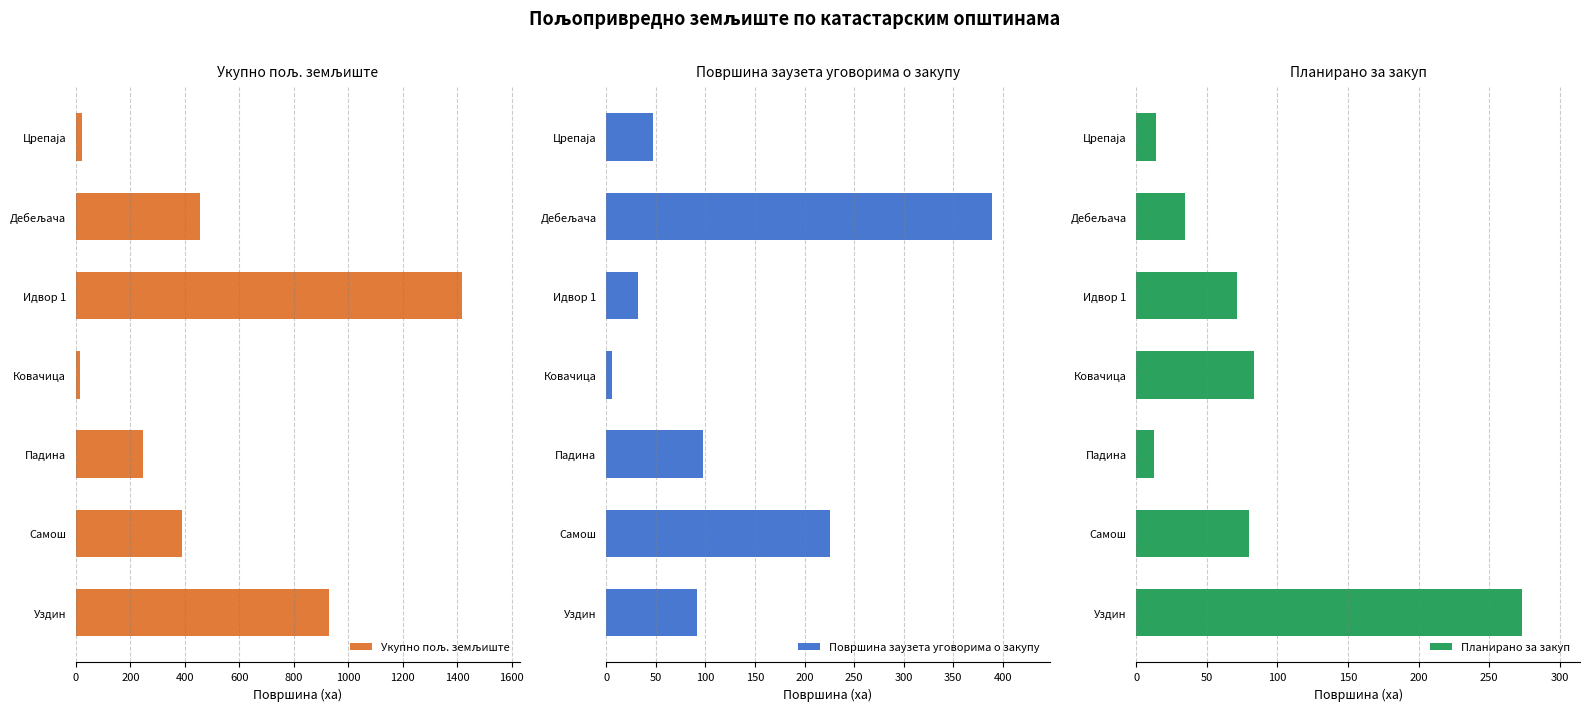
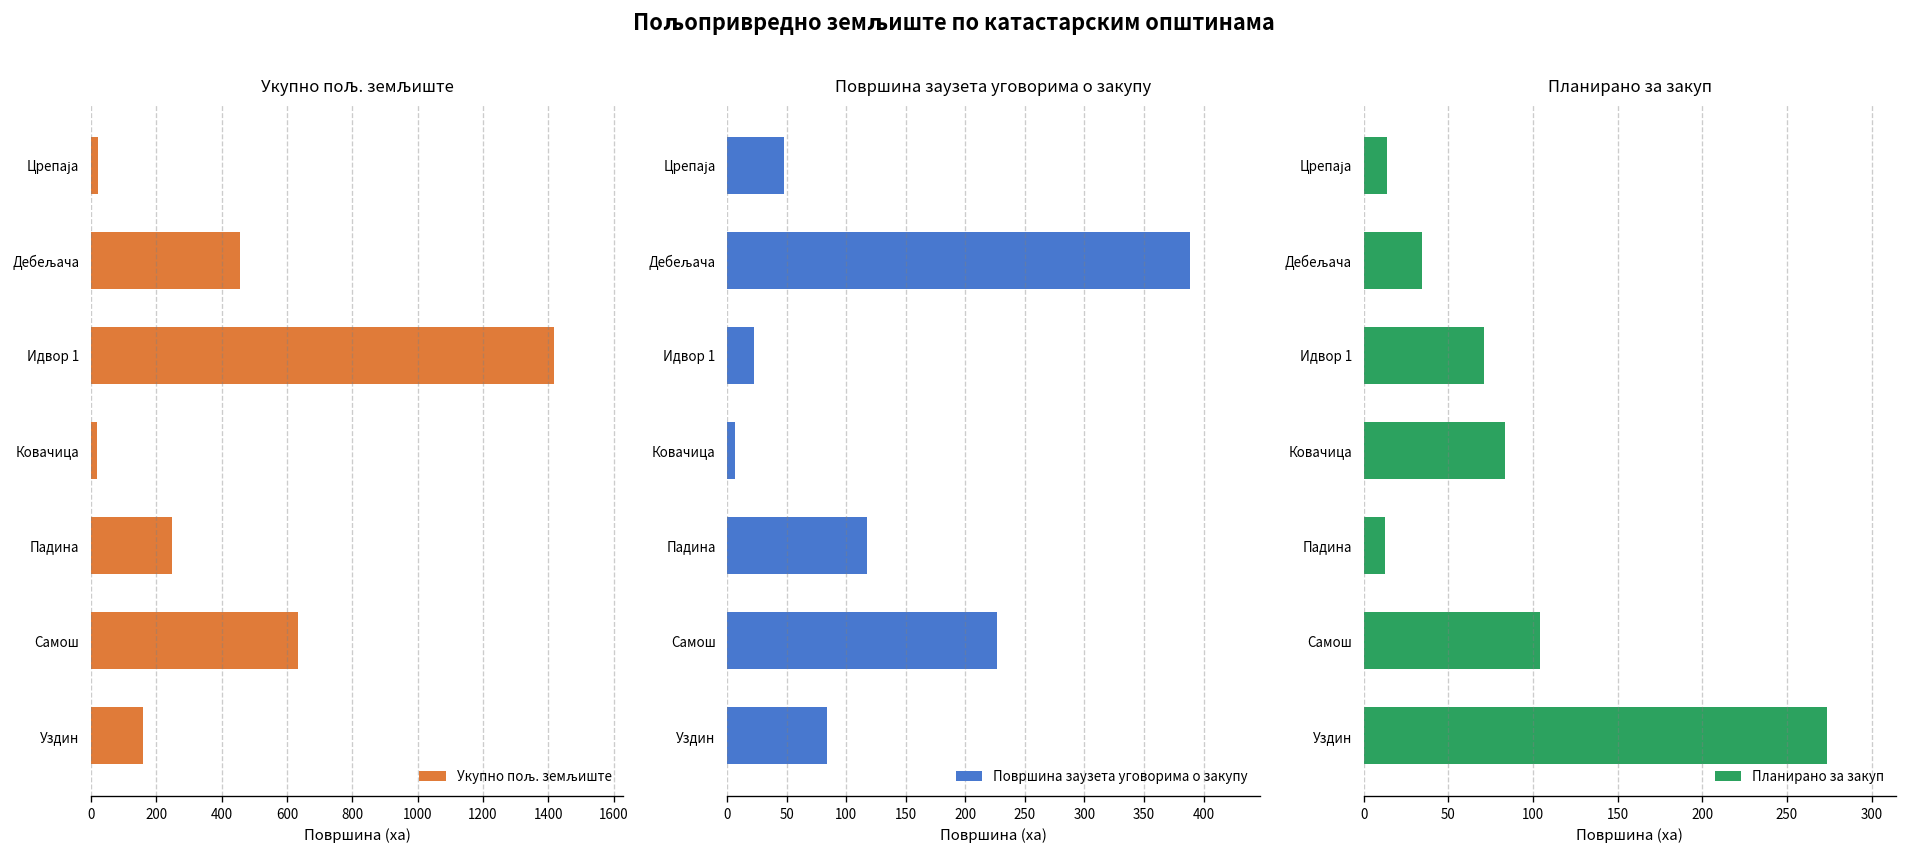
  {
    "Укупно пољ. земљиште": {
      "Црепаја": 20,
      "Дебељача": 450,
      "Идвор 1": 1420,
      "Ковачица": 20,
      "Падина": 250,
-     "Самош": 390,
-     "Уздин": 930
+     "Самош": 630,
+     "Уздин": 160
    },
    "Површина заузета уговорима о закупу": {
      "Црепаја": 50,
      "Дебељача": 390,
-     "Идвор 1": 30,
+     "Идвор 1": 20,
      "Ковачица": 10,
-     "Падина": 100,
+     "Падина": 120,
      "Самош": 230,
-     "Уздин": 90
+     "Уздин": 80
    },
    "Планирано за закуп": {
      "Црепаја": 14,
      "Дебељача": 35,
      "Идвор 1": 71,
      "Ковачица": 84,
      "Падина": 13,
-     "Самош": 80,
+     "Самош": 104,
      "Уздин": 273
    }
  }
